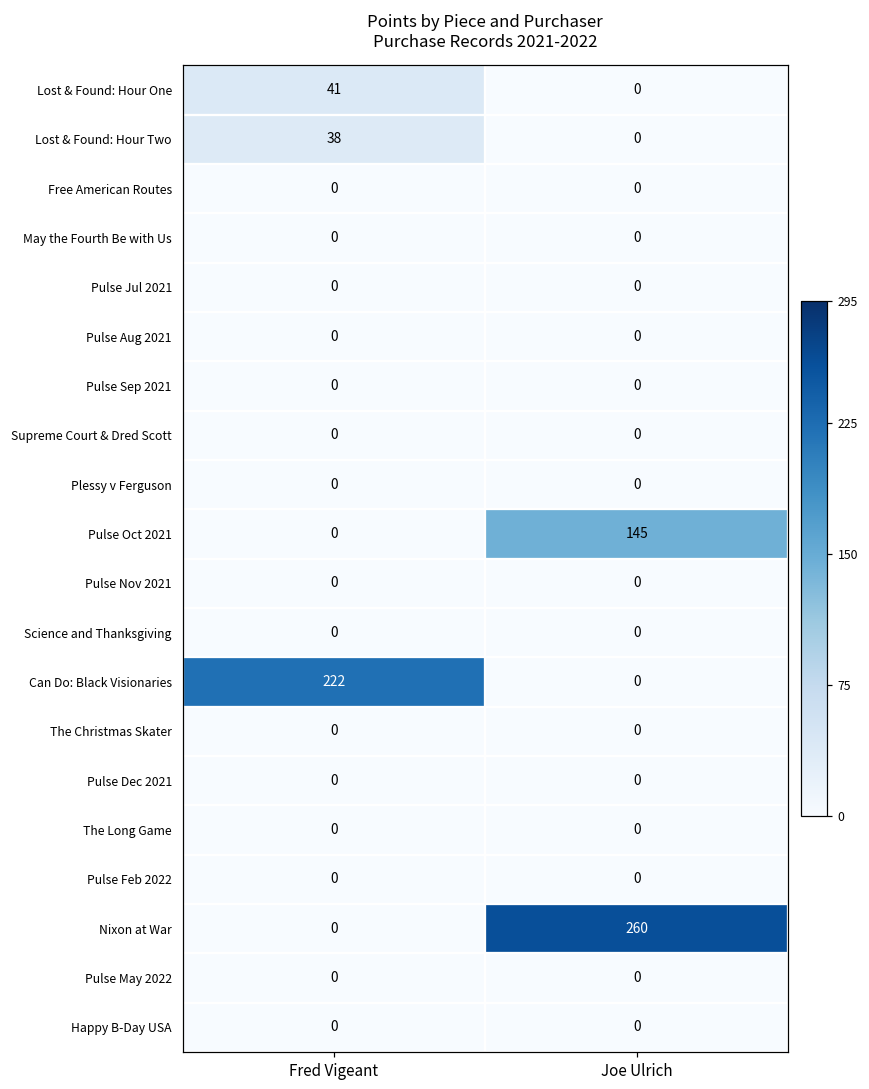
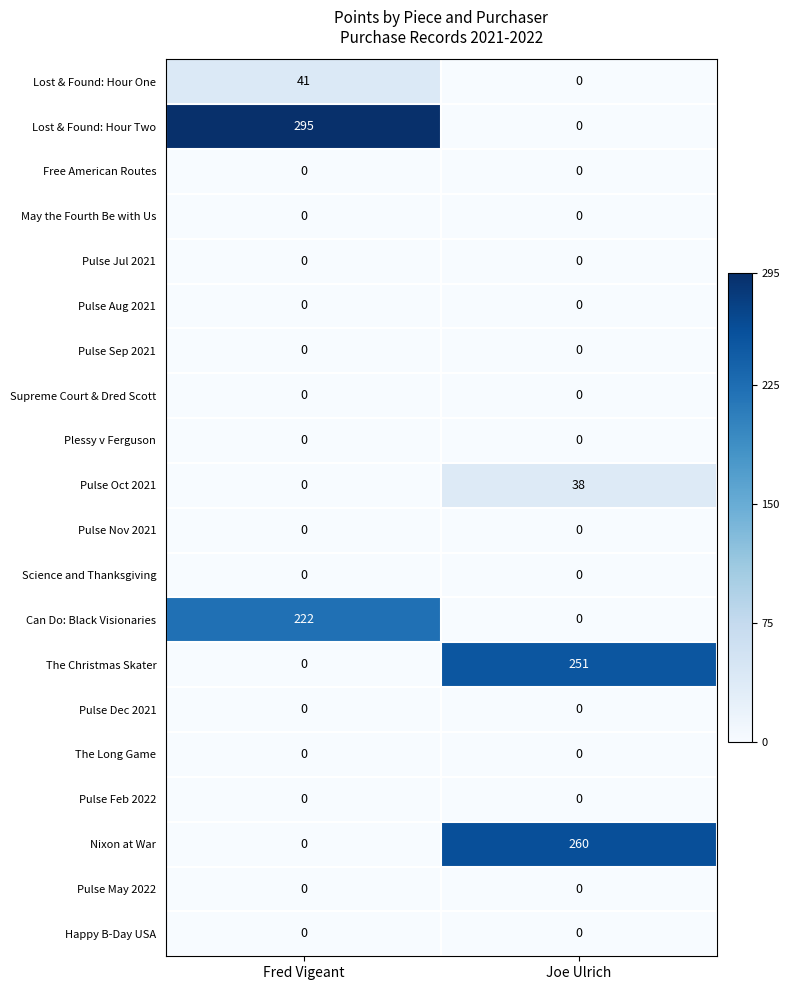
  {
    "Lost & Found: Hour One": {
      "Fred Vigeant": 41,
      "Joe Ulrich": 0
    },
    "Lost & Found: Hour Two": {
-     "Fred Vigeant": 38,
+     "Fred Vigeant": 295,
      "Joe Ulrich": 0
    },
    "Free American Routes": {
      "Fred Vigeant": 0,
      "Joe Ulrich": 0
    },
    "May the Fourth Be with Us": {
      "Fred Vigeant": 0,
      "Joe Ulrich": 0
    },
    "Pulse Jul 2021": {
      "Fred Vigeant": 0,
      "Joe Ulrich": 0
    },
    "Pulse Aug 2021": {
      "Fred Vigeant": 0,
      "Joe Ulrich": 0
    },
    "Pulse Sep 2021": {
      "Fred Vigeant": 0,
      "Joe Ulrich": 0
    },
    "Supreme Court & Dred Scott": {
      "Fred Vigeant": 0,
      "Joe Ulrich": 0
    },
    "Plessy v Ferguson": {
      "Fred Vigeant": 0,
      "Joe Ulrich": 0
    },
    "Pulse Oct 2021": {
      "Fred Vigeant": 0,
-     "Joe Ulrich": 145
+     "Joe Ulrich": 38
    },
    "Pulse Nov 2021": {
      "Fred Vigeant": 0,
      "Joe Ulrich": 0
    },
    "Science and Thanksgiving": {
      "Fred Vigeant": 0,
      "Joe Ulrich": 0
    },
    "Can Do: Black Visionaries": {
      "Fred Vigeant": 222,
      "Joe Ulrich": 0
    },
    "The Christmas Skater": {
      "Fred Vigeant": 0,
-     "Joe Ulrich": 0
+     "Joe Ulrich": 251
    },
    "Pulse Dec 2021": {
      "Fred Vigeant": 0,
      "Joe Ulrich": 0
    },
    "The Long Game": {
      "Fred Vigeant": 0,
      "Joe Ulrich": 0
    },
    "Pulse Feb 2022": {
      "Fred Vigeant": 0,
      "Joe Ulrich": 0
    },
    "Nixon at War": {
      "Fred Vigeant": 0,
      "Joe Ulrich": 260
    },
    "Pulse May 2022": {
      "Fred Vigeant": 0,
      "Joe Ulrich": 0
    },
    "Happy B-Day USA": {
      "Fred Vigeant": 0,
      "Joe Ulrich": 0
    }
  }
